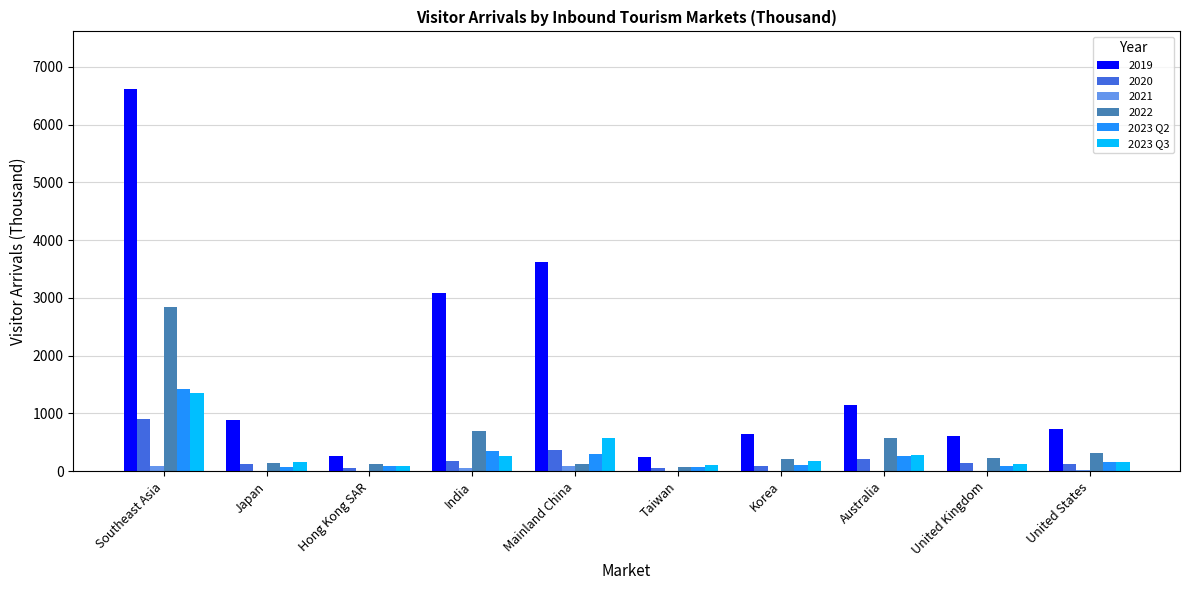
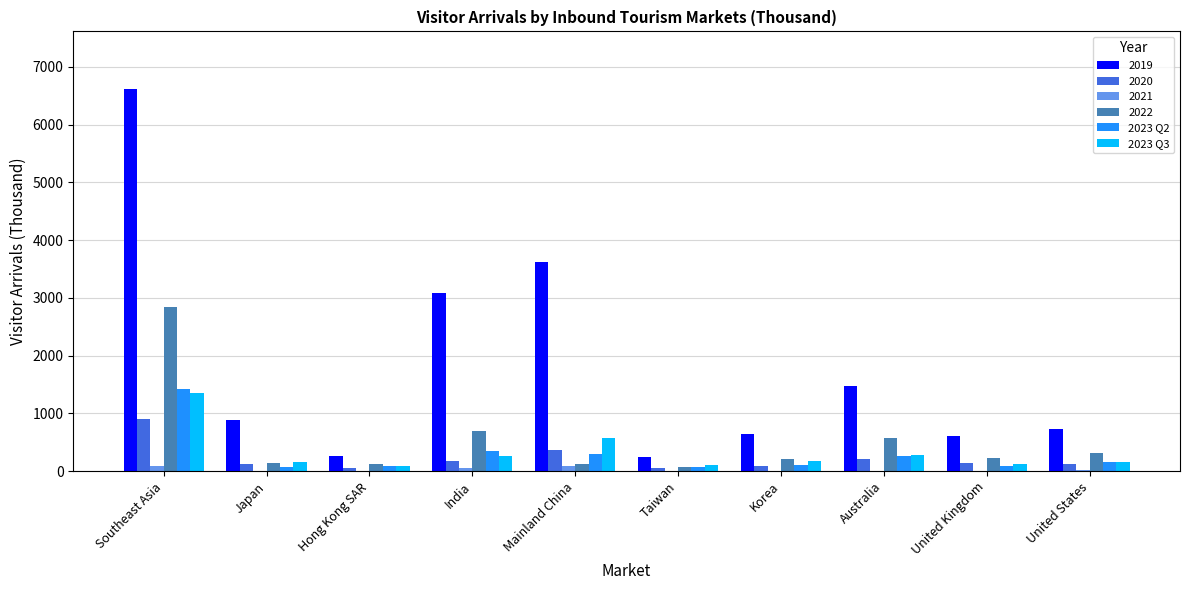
  {
    "2019": {
      "Southeast Asia": 6600,
      "Japan": 900,
      "Hong Kong SAR": 300,
      "India": 3100,
      "Mainland China": 3600,
      "Taiwan": 300,
      "Korea": 600,
-     "Australia": 1100,
+     "Australia": 1500,
      "United Kingdom": 600,
      "United States": 700
    }
  }
